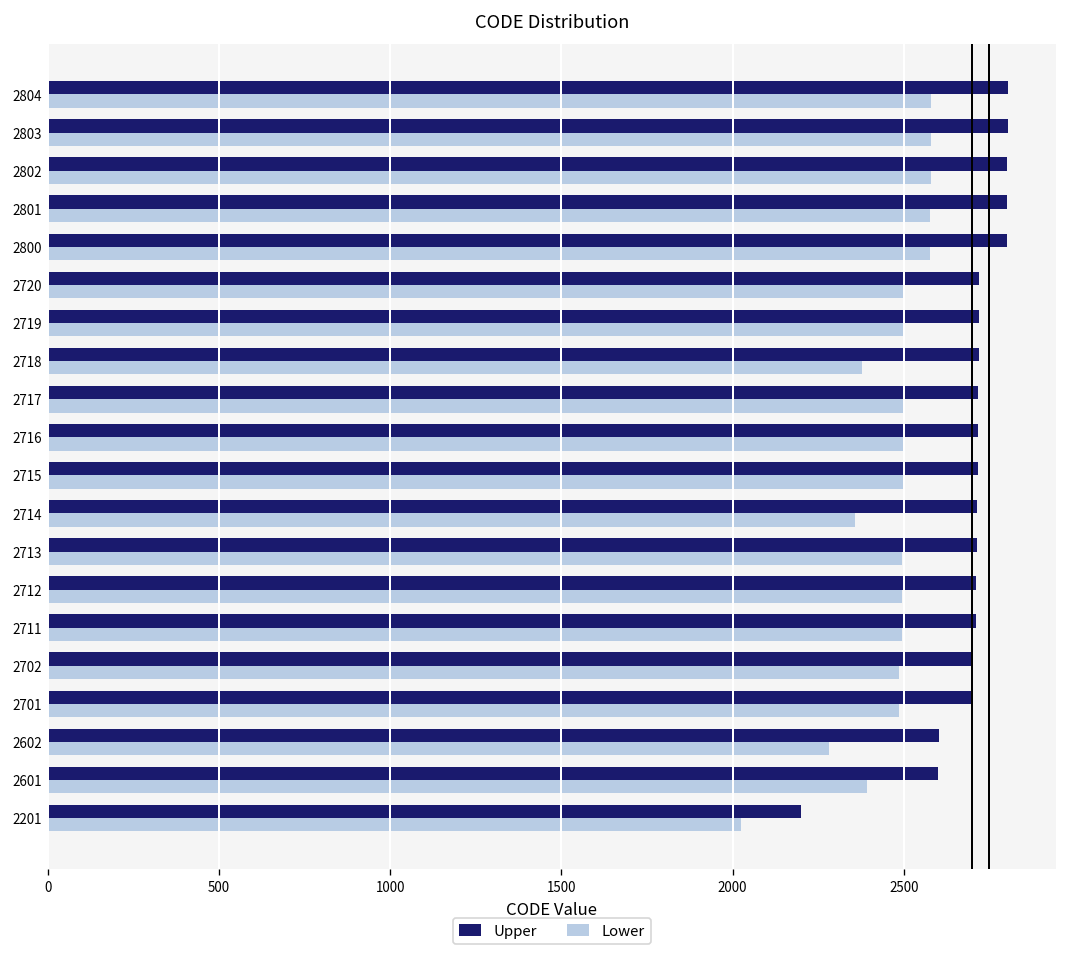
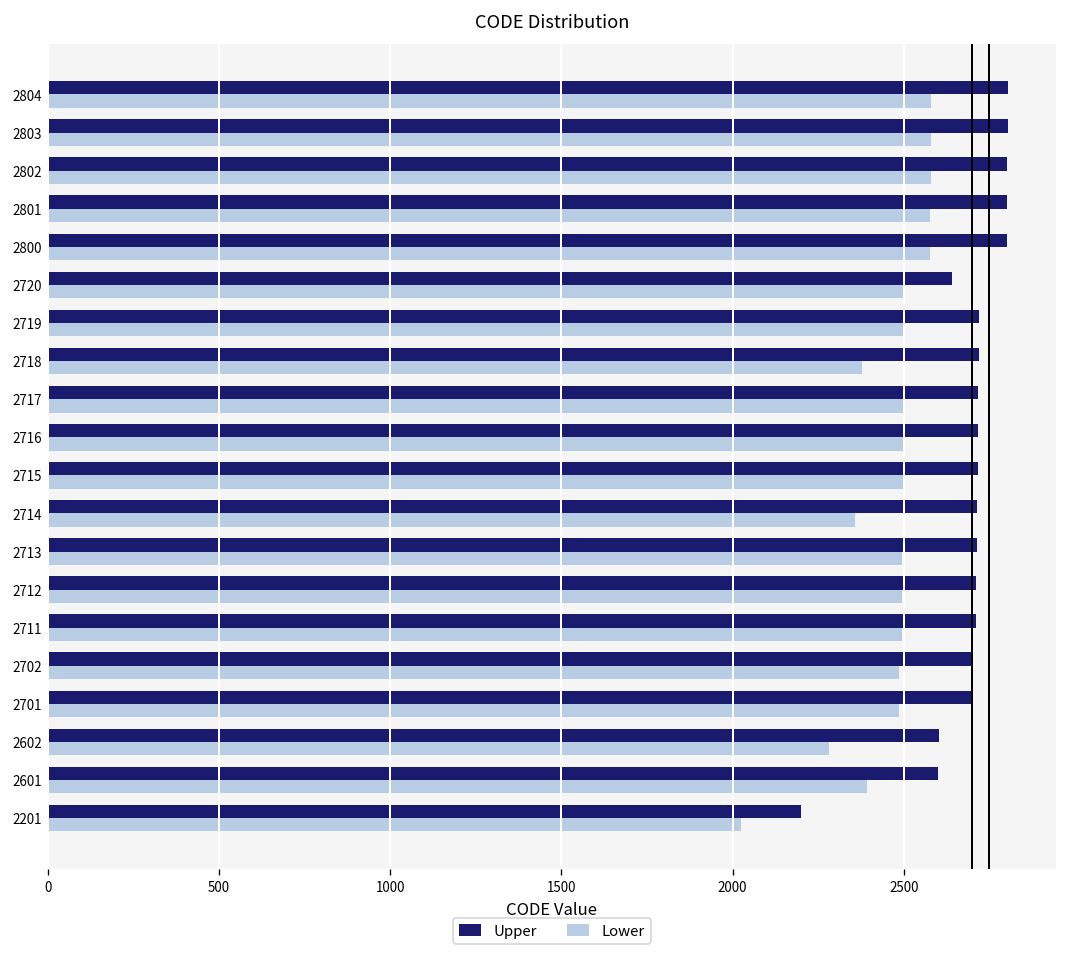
  {
    "Upper": {
      "2804": 2800,
      "2803": 2800,
      "2802": 2800,
      "2801": 2800,
      "2800": 2800,
-     "2720": 2720,
+     "2720": 2640,
      "2719": 2720,
      "2718": 2720,
      "2717": 2720,
      "2716": 2720,
      "2715": 2720,
      "2714": 2710,
      "2713": 2710,
      "2712": 2710,
      "2711": 2710,
      "2702": 2700,
      "2701": 2700,
      "2602": 2600,
      "2601": 2600,
      "2201": 2200
    },
    "Lower": {
      "2804": 2580,
      "2803": 2580,
      "2802": 2580,
      "2801": 2580,
      "2800": 2580,
      "2720": 2500,
      "2719": 2500,
      "2718": 2380,
      "2717": 2500,
      "2716": 2500,
      "2715": 2500,
      "2714": 2360,
      "2713": 2500,
      "2712": 2500,
      "2711": 2490,
      "2702": 2490,
      "2701": 2480,
      "2602": 2280,
      "2601": 2390,
      "2201": 2020
    }
  }
